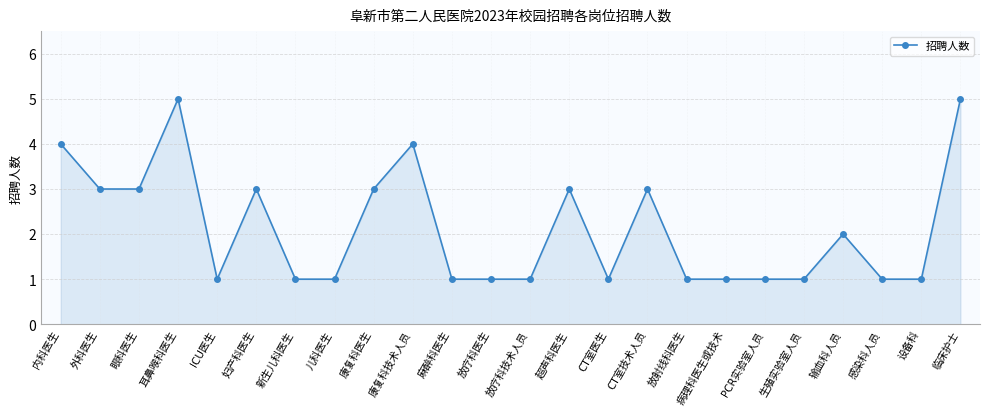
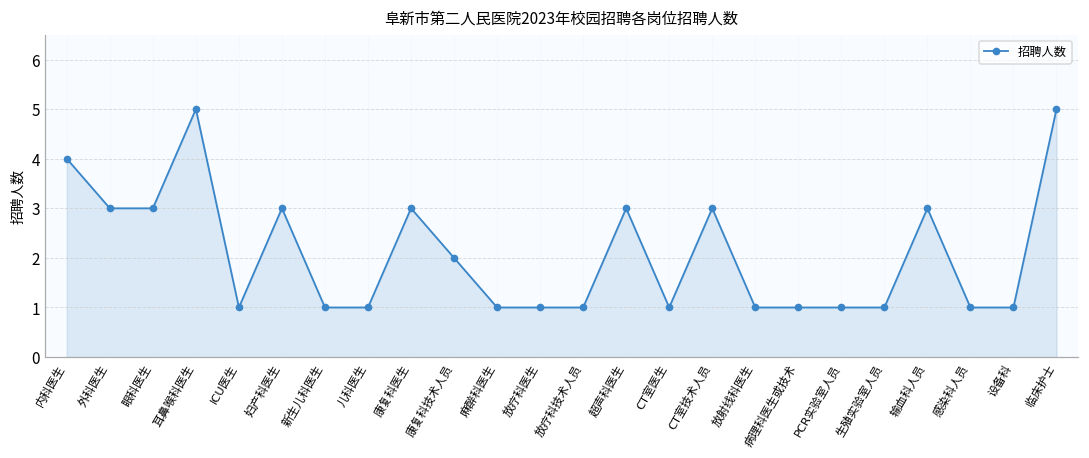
  {
    "内科医生": 4,
    "外科医生": 3,
    "眼科医生": 3,
    "耳鼻喉科医生": 5,
    "ICU医生": 1,
    "妇产科医生": 3,
    "新生儿科医生": 1,
    "儿科医生": 1,
    "康复科医生": 3,
-   "康复科技术人员": 4,
+   "康复科技术人员": 2,
    "麻醉科医生": 1,
    "放疗科医生": 1,
    "放疗科技术人员": 1,
    "超声科医生": 3,
    "CT室医生": 1,
    "CT室技术人员": 3,
    "放射线科医生": 1,
    "病理科医生或技术": 1,
    "PCR实验室人员": 1,
    "生殖实验室人员": 1,
-   "输血科人员": 2,
+   "输血科人员": 3,
    "感染科人员": 1,
    "设备科": 1,
    "临床护士": 5
  }
